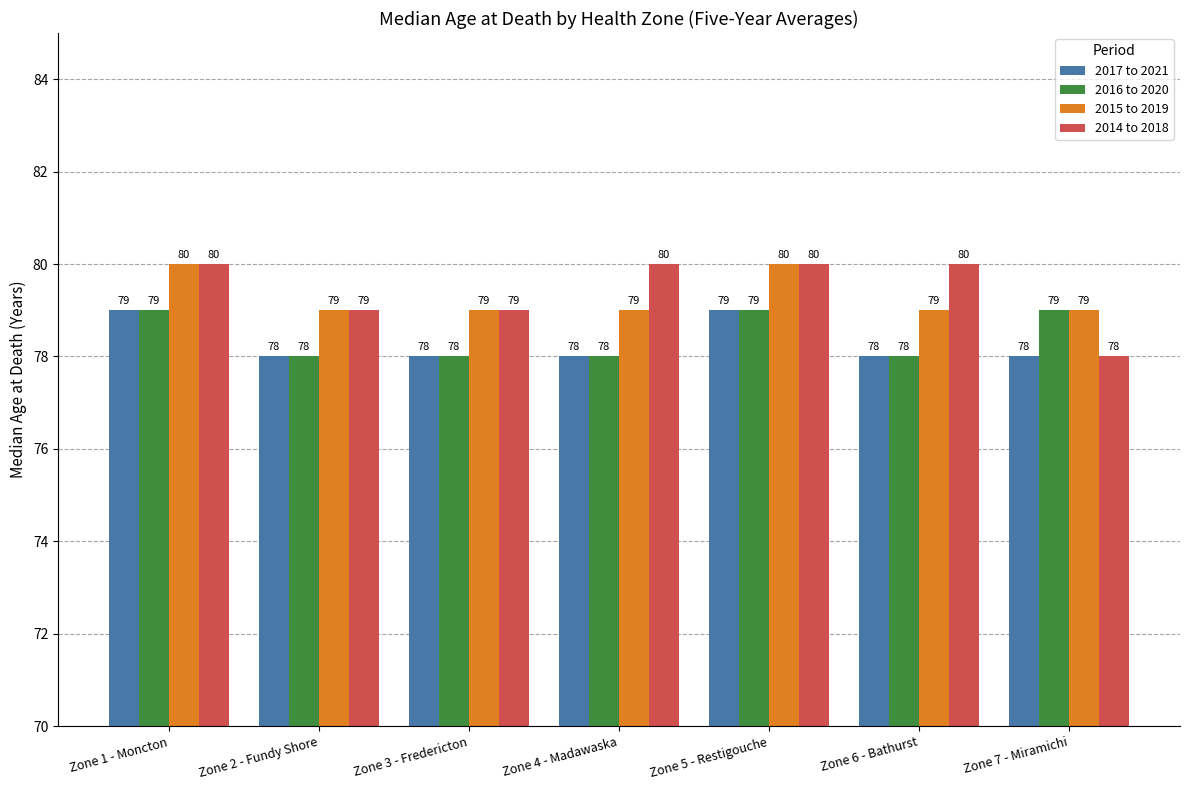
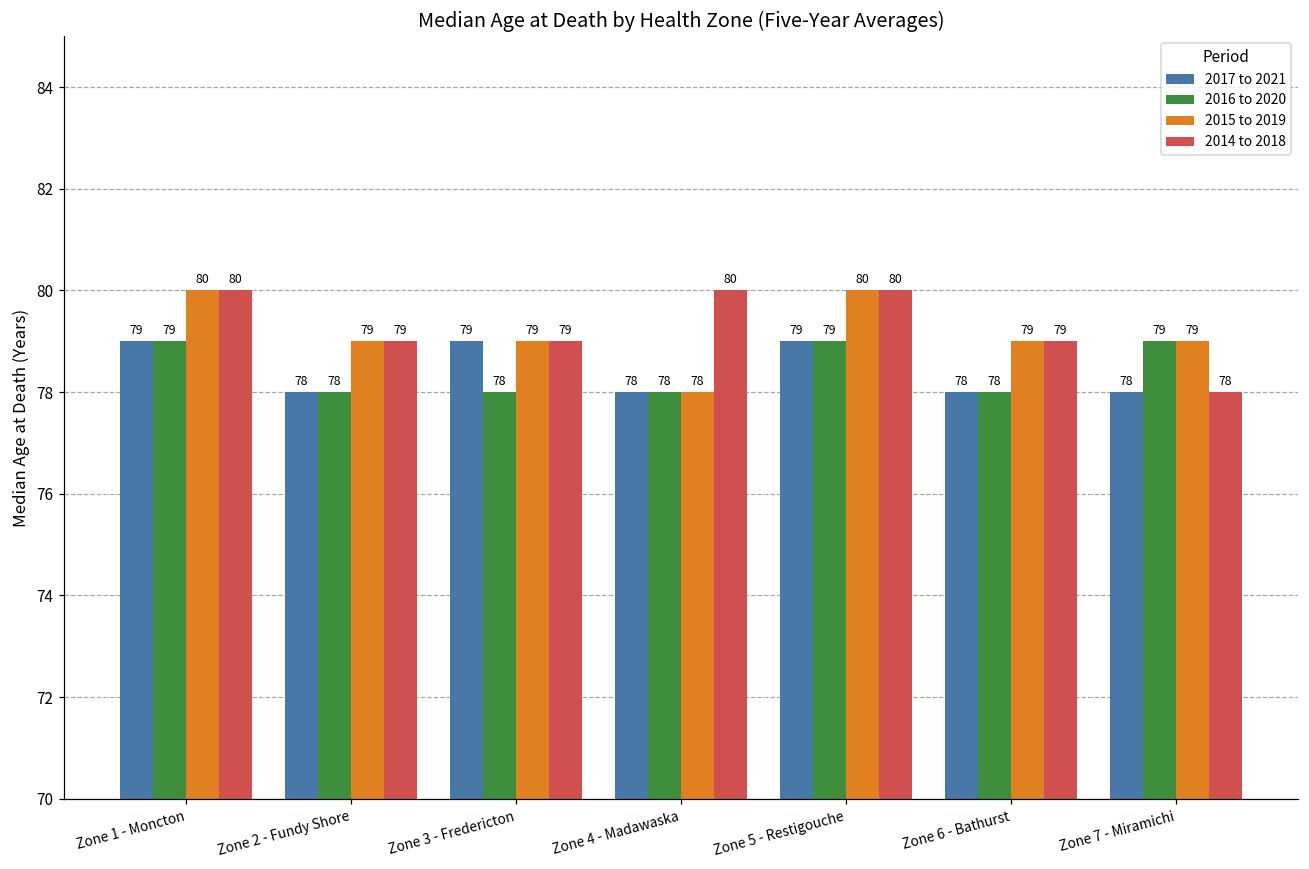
  {
    "2017 to 2021": {
      "Zone 1 - Moncton": 79,
      "Zone 2 - Fundy Shore": 78,
-     "Zone 3 - Fredericton": 78,
+     "Zone 3 - Fredericton": 79,
      "Zone 4 - Madawaska": 78,
      "Zone 5 - Restigouche": 79,
      "Zone 6 - Bathurst": 78,
      "Zone 7 - Miramichi": 78
    },
    "2016 to 2020": {
      "Zone 1 - Moncton": 79,
      "Zone 2 - Fundy Shore": 78,
      "Zone 3 - Fredericton": 78,
      "Zone 4 - Madawaska": 78,
      "Zone 5 - Restigouche": 79,
      "Zone 6 - Bathurst": 78,
      "Zone 7 - Miramichi": 79
    },
    "2015 to 2019": {
      "Zone 1 - Moncton": 80,
      "Zone 2 - Fundy Shore": 79,
      "Zone 3 - Fredericton": 79,
-     "Zone 4 - Madawaska": 79,
+     "Zone 4 - Madawaska": 78,
      "Zone 5 - Restigouche": 80,
      "Zone 6 - Bathurst": 79,
      "Zone 7 - Miramichi": 79
    },
    "2014 to 2018": {
      "Zone 1 - Moncton": 80,
      "Zone 2 - Fundy Shore": 79,
      "Zone 3 - Fredericton": 79,
      "Zone 4 - Madawaska": 80,
      "Zone 5 - Restigouche": 80,
-     "Zone 6 - Bathurst": 80,
+     "Zone 6 - Bathurst": 79,
      "Zone 7 - Miramichi": 78
    }
  }
